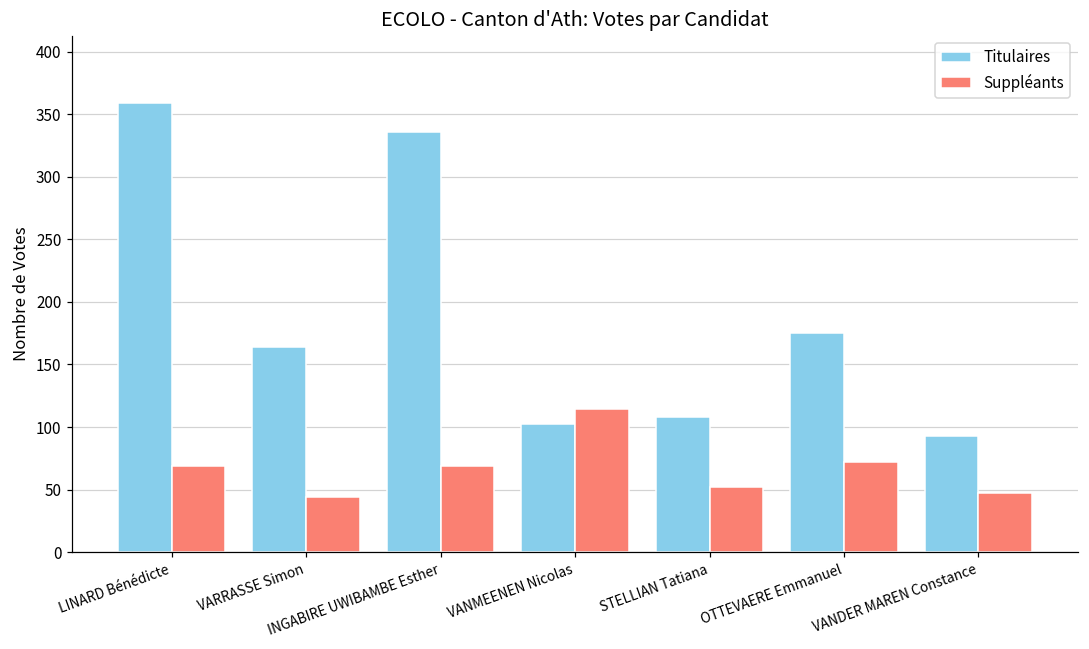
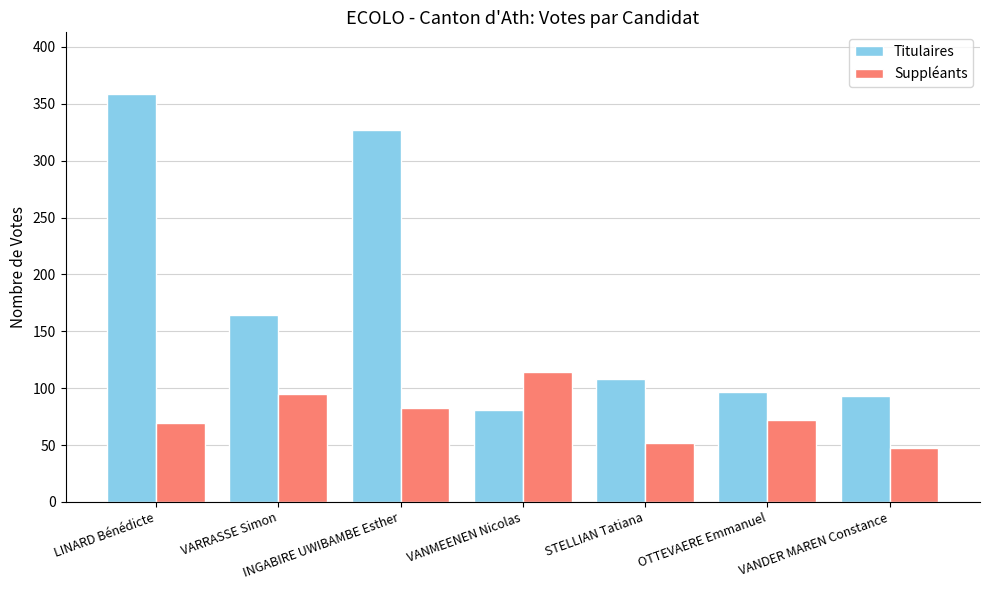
  {
    "Titulaires": {
      "LINARD Bénédicte": 359,
      "VARRASSE Simon": 164,
-     "INGABIRE UWIBAMBE Esther": 336,
-     "VANMEENEN Nicolas": 102,
+     "INGABIRE UWIBAMBE Esther": 327,
+     "VANMEENEN Nicolas": 81,
      "STELLIAN Tatiana": 108,
-     "OTTEVAERE Emmanuel": 175,
+     "OTTEVAERE Emmanuel": 97,
      "VANDER MAREN Constance": 93
    },
    "Suppléants": {
      "LINARD Bénédicte": 69,
-     "VARRASSE Simon": 44,
-     "INGABIRE UWIBAMBE Esther": 69,
+     "VARRASSE Simon": 95,
+     "INGABIRE UWIBAMBE Esther": 83,
      "VANMEENEN Nicolas": 114,
      "STELLIAN Tatiana": 52,
      "OTTEVAERE Emmanuel": 72,
      "VANDER MAREN Constance": 47
    }
  }
